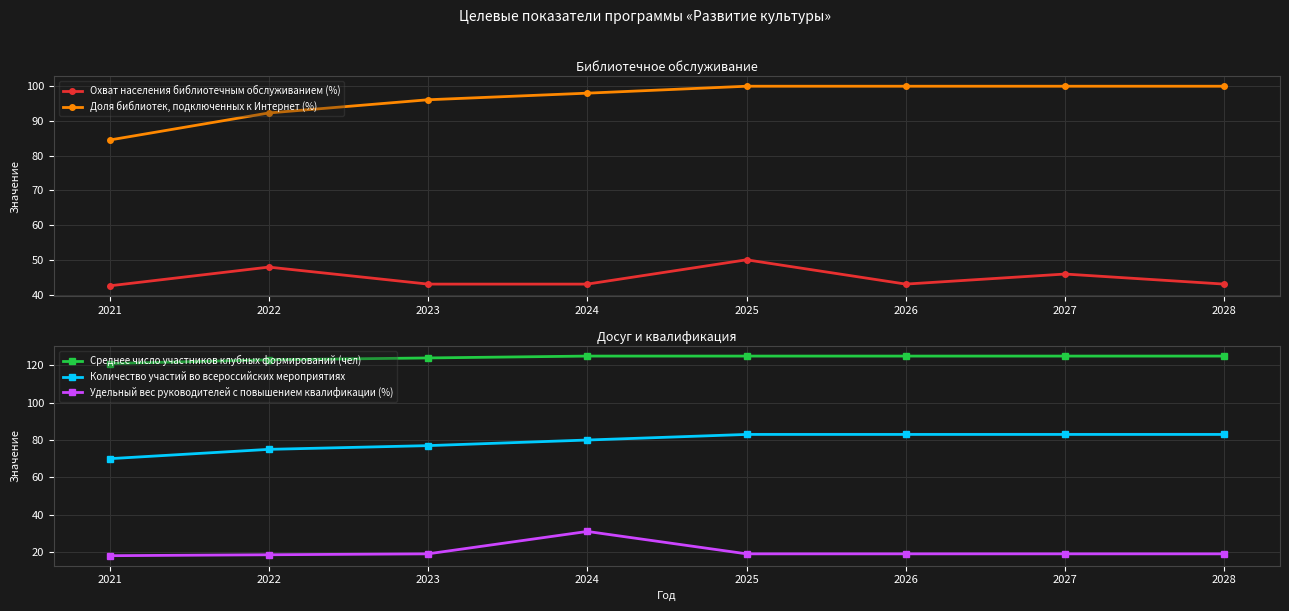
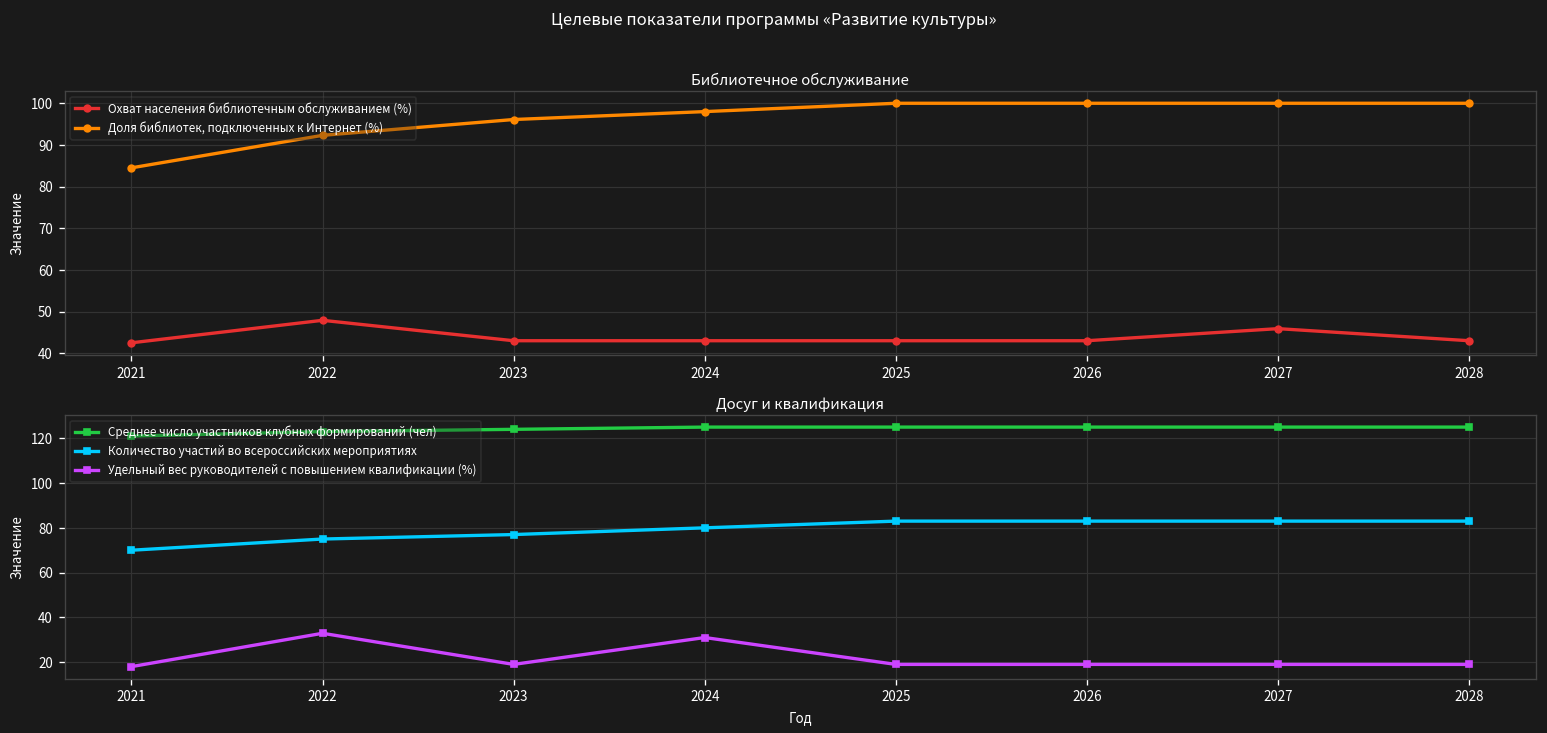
  {
    "Библиотечное обслуживание": {
      "Охват населения библиотечным обслуживанием (%)": {
        "2021": 43,
        "2022": 48,
        "2023": 43,
        "2024": 43,
-       "2025": 50,
+       "2025": 43,
        "2026": 43,
        "2027": 46,
        "2028": 43
      },
      "Доля библиотек, подключенных к Интернет (%)": {
        "2021": 85,
        "2023": 96,
        "2024": 98,
        "2025": 100,
        "2026": 100,
        "2027": 100,
        "2028": 100
      }
    },
    "Досуг и квалификация": {
      "Среднее число участников клубных формирований (чел)": {
        "2023": 124,
        "2024": 125,
        "2025": 125,
        "2026": 125,
        "2027": 125,
        "2028": 125
      },
      "Количество участий во всероссийских мероприятиях": {
        "2021": 70,
        "2022": 75,
        "2023": 77,
        "2024": 80,
        "2025": 83,
        "2026": 83,
        "2027": 83,
        "2028": 83
      },
      "Удельный вес руководителей с повышением квалификации (%)": {
        "2021": 18,
-       "2022": 19,
+       "2022": 33,
        "2023": 19,
        "2024": 31,
        "2025": 19,
        "2026": 19,
        "2027": 19,
        "2028": 19
      }
    }
  }
